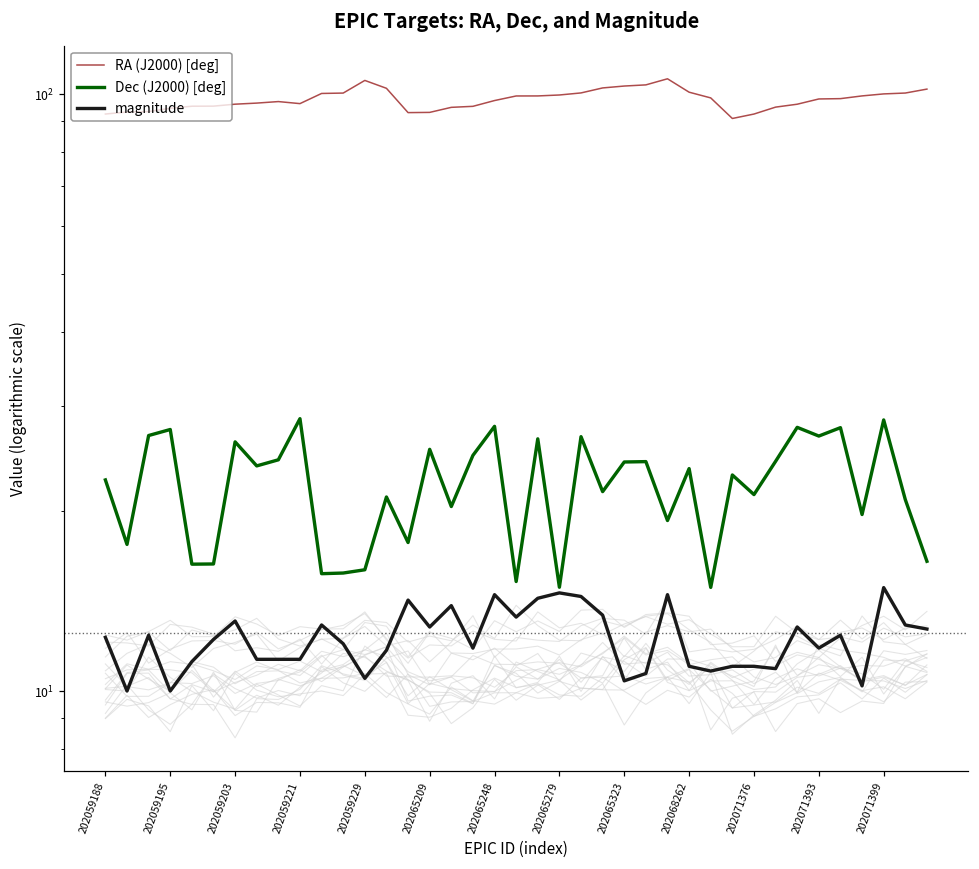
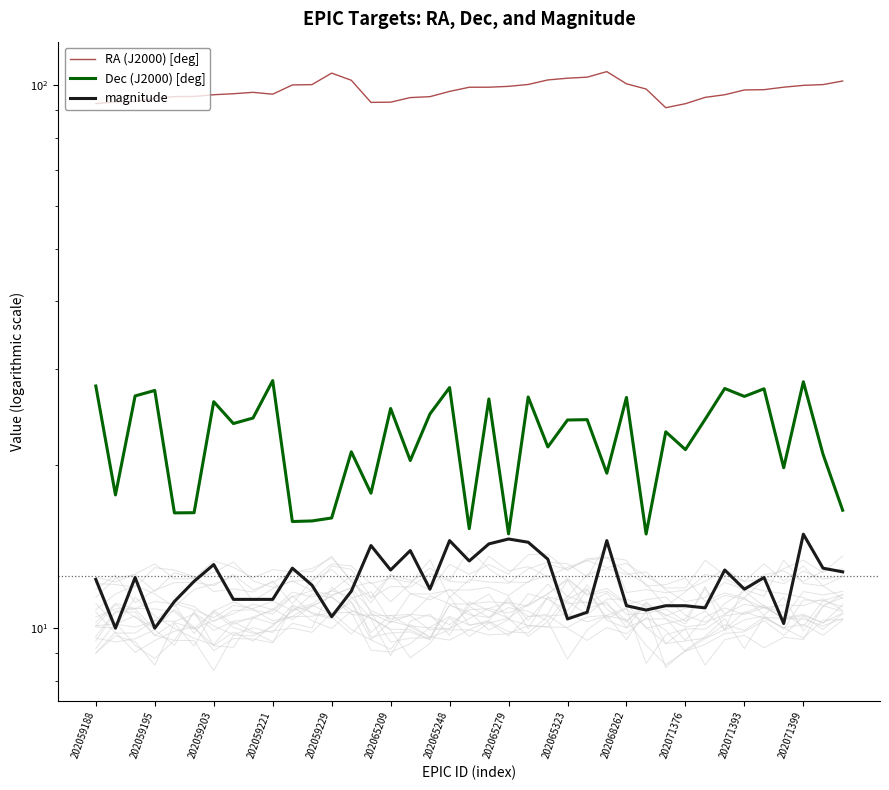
  {
    "RA (J2000) [deg]": {
      "202059203": 96,
      "202059221": 96,
      "202059229": 105,
      "202065209": 93,
      "202065248": 98,
      "202065279": 100,
      "202065323": 103,
      "202068262": 101,
      "202071376": 93,
      "202071393": 98,
      "202071399": 100
    },
    "Dec (J2000) [deg]": {
-     "202059188": 22.6,
+     "202059188": 28,
      "202059195": 27,
      "202059203": 26,
      "202059221": 29,
      "202059229": 16.0,
      "202065209": 25,
      "202065248": 28,
      "202065279": 14.9,
      "202065323": 24,
-     "202068262": 24,
+     "202068262": 27,
      "202071376": 21.3,
      "202071393": 27,
      "202071399": 28
    },
    "magnitude": {
      "202059203": 13.1,
      "202065209": 12.8,
      "202065248": 14.5,
      "202065279": 14.6,
      "202071399": 14.9
    }
  }
